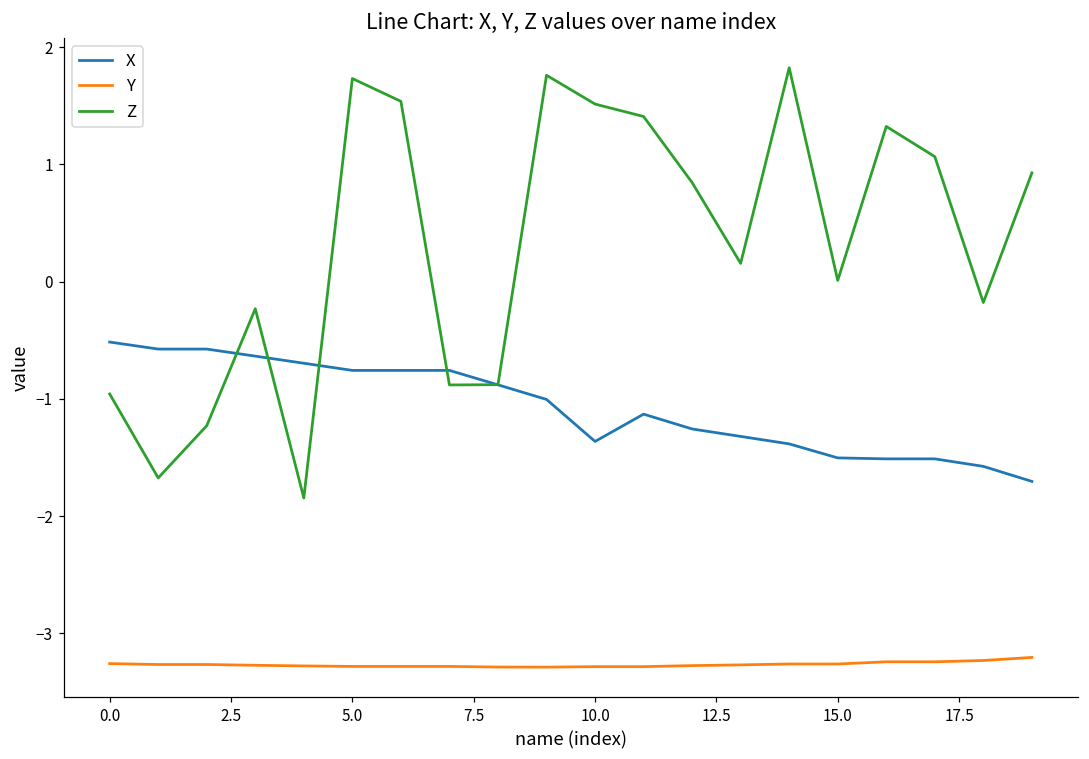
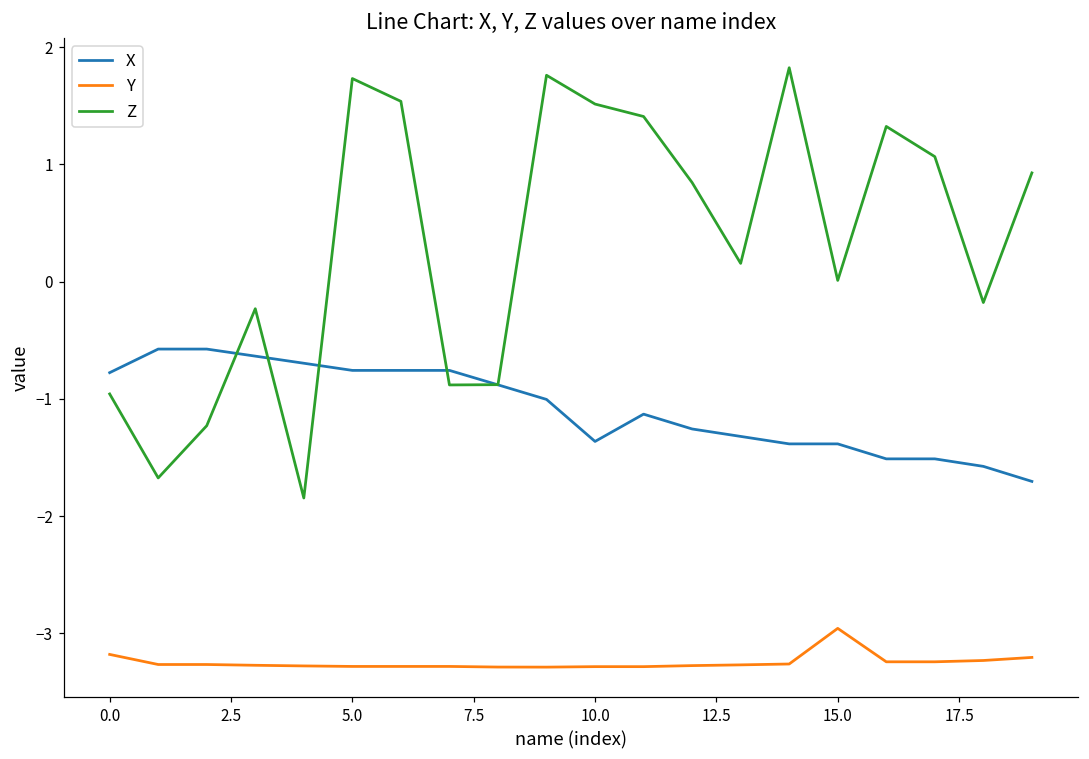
  {
    "X": {
-     "0.0": -0.52,
+     "0.0": -0.78,
      "5.0": -0.76,
      "10.0": -1.36,
-     "15.0": -1.50
+     "15.0": -1.38
    },
    "Y": {
-     "0.0": -3.26,
+     "0.0": -3.18,
      "5.0": -3.28,
      "10.0": -3.28,
-     "15.0": -3.26
+     "15.0": -2.96
    },
    "Z": {
      "0.0": -0.96,
      "5.0": 1.73,
      "10.0": 1.51,
      "15.0": 0.01
    }
  }
